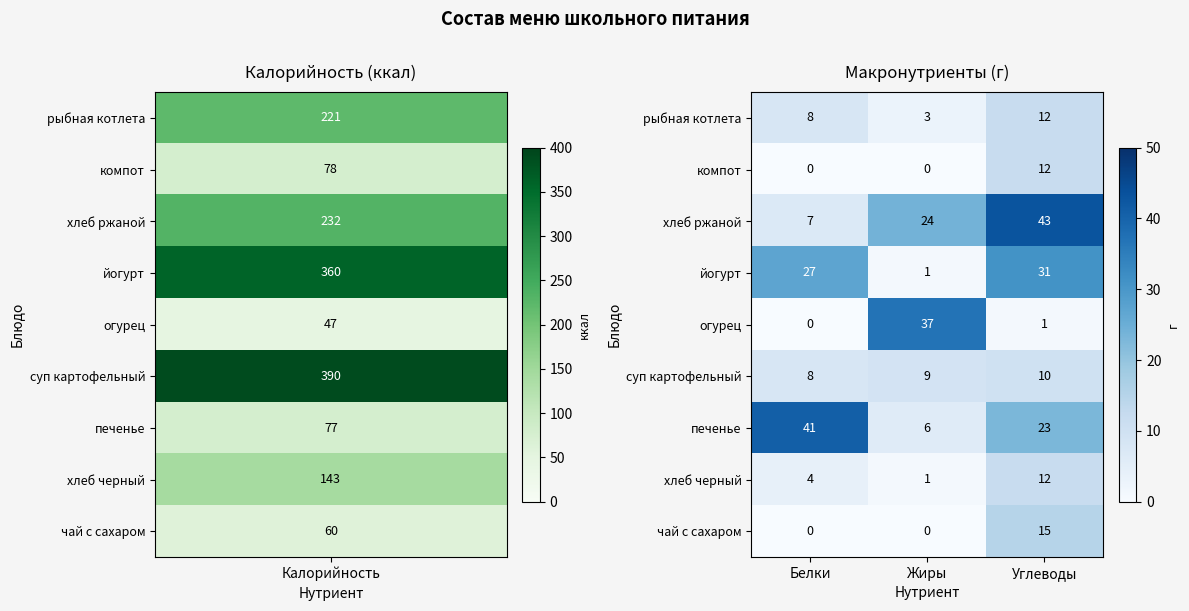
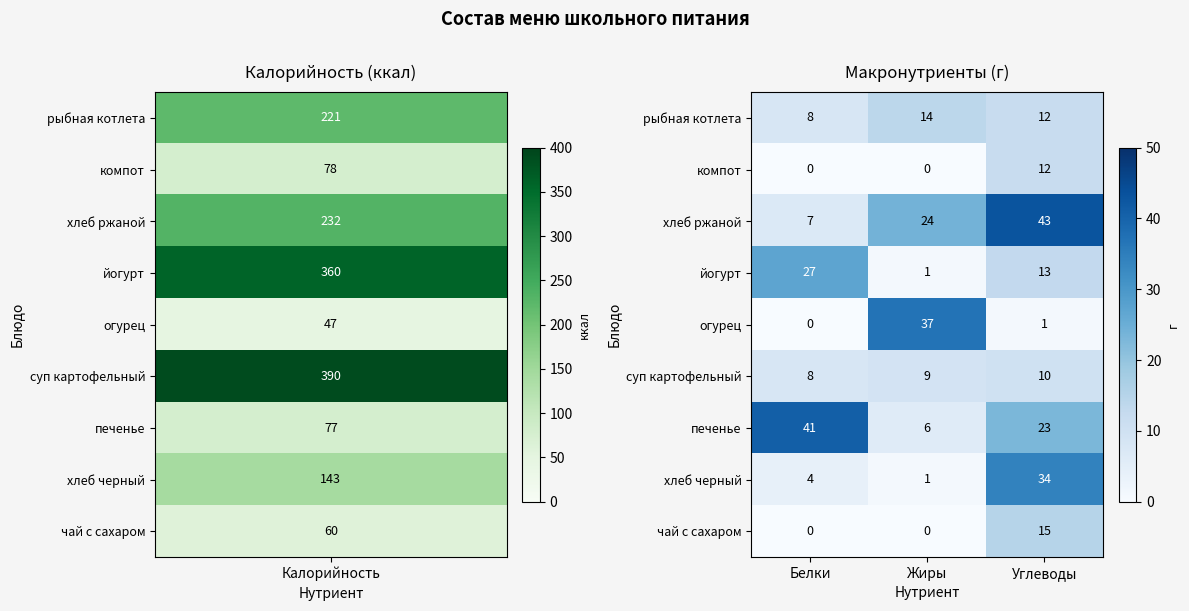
  {
    "Калорийность (ккал)": {
      "рыбная котлета": {
        "Калорийность": 221
      },
      "компот": {
        "Калорийность": 78
      },
      "хлеб ржаной": {
        "Калорийность": 232
      },
      "йогурт": {
        "Калорийность": 360
      },
      "огурец": {
        "Калорийность": 47
      },
      "суп картофельный": {
        "Калорийность": 390
      },
      "печенье": {
        "Калорийность": 77
      },
      "хлеб черный": {
        "Калорийность": 143
      },
      "чай с сахаром": {
        "Калорийность": 60
      }
    },
    "Макронутриенты (г)": {
      "рыбная котлета": {
        "Белки": 8,
-       "Жиры": 3,
+       "Жиры": 14,
        "Углеводы": 12
      },
      "компот": {
        "Белки": 0,
        "Жиры": 0,
        "Углеводы": 12
      },
      "хлеб ржаной": {
        "Белки": 7,
        "Жиры": 24,
        "Углеводы": 43
      },
      "йогурт": {
        "Белки": 27,
        "Жиры": 1,
-       "Углеводы": 31
+       "Углеводы": 13
      },
      "огурец": {
        "Белки": 0,
        "Жиры": 37,
        "Углеводы": 1
      },
      "суп картофельный": {
        "Белки": 8,
        "Жиры": 9,
        "Углеводы": 10
      },
      "печенье": {
        "Белки": 41,
        "Жиры": 6,
        "Углеводы": 23
      },
      "хлеб черный": {
        "Белки": 4,
        "Жиры": 1,
-       "Углеводы": 12
+       "Углеводы": 34
      },
      "чай с сахаром": {
        "Белки": 0,
        "Жиры": 0,
        "Углеводы": 15
      }
    }
  }
